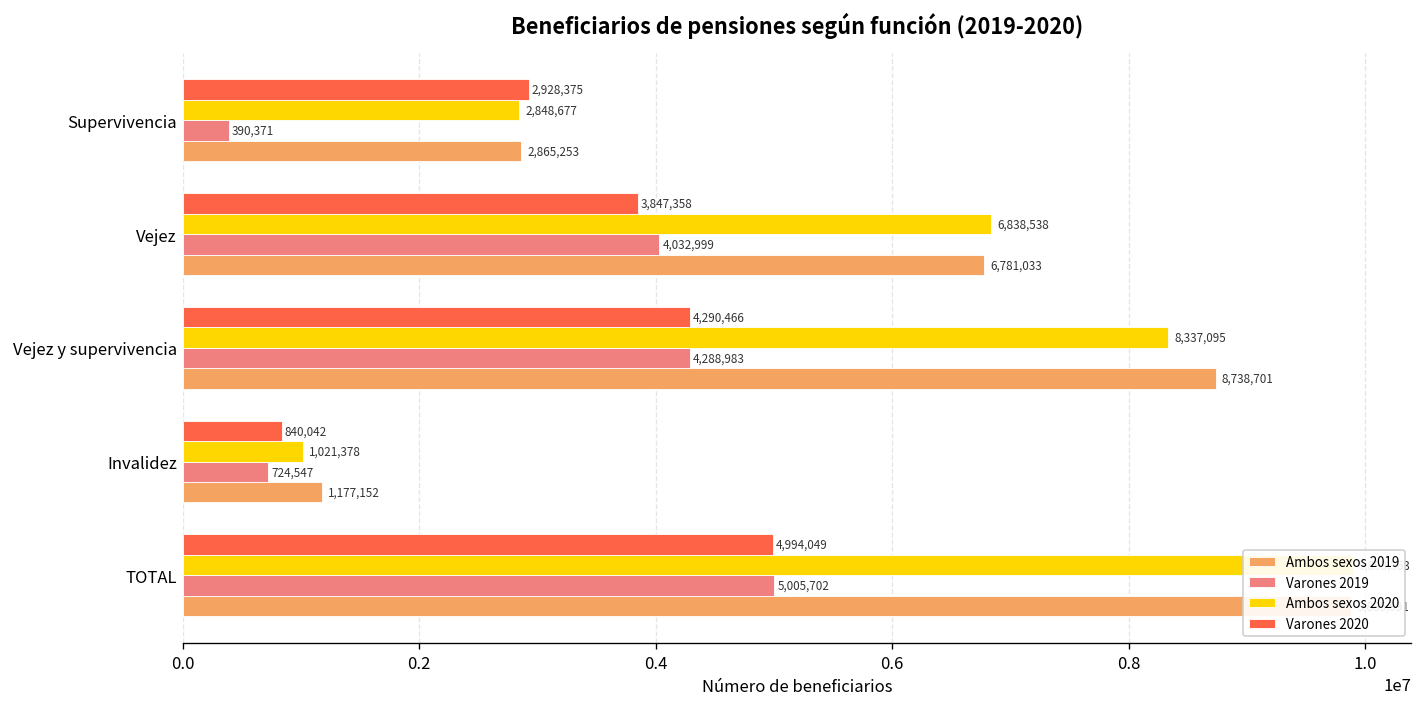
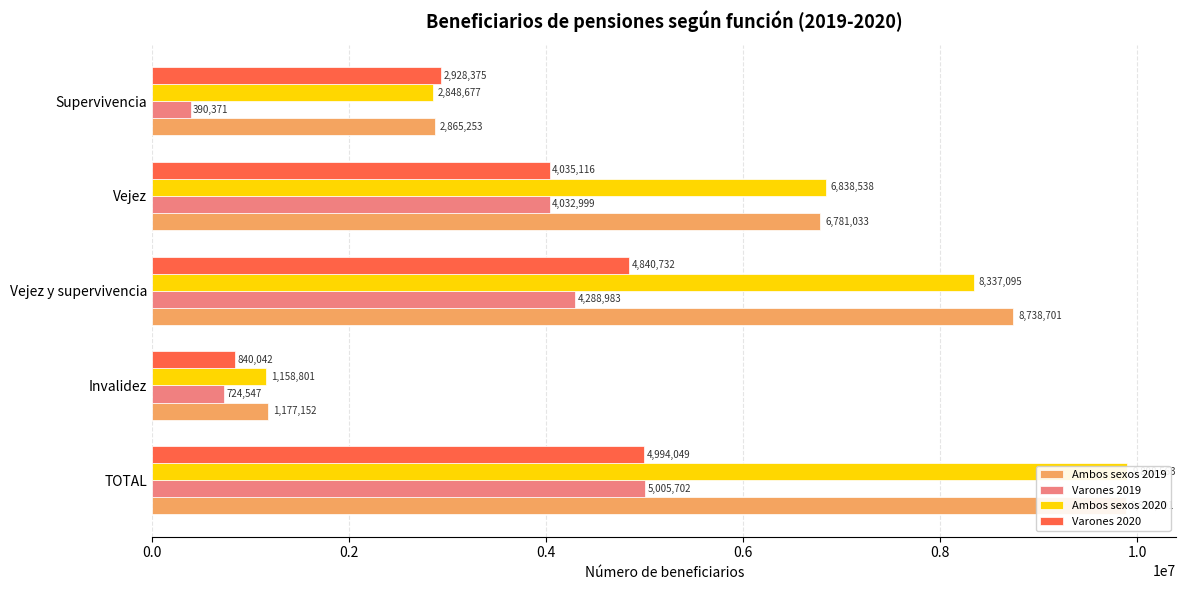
  {
    "Ambos sexos 2020": {
      "Supervivencia": "2,848,677",
      "Vejez": "6,838,538",
      "Vejez y supervivencia": "8,337,095",
-     "Invalidez": "1,021,378"
+     "Invalidez": "1,158,801"
    },
    "Varones 2020": {
      "Supervivencia": "2,928,375",
-     "Vejez": "3,847,358",
-     "Vejez y supervivencia": "4,290,466",
+     "Vejez": "4,035,116",
+     "Vejez y supervivencia": "4,840,732",
      "Invalidez": "840,042",
      "TOTAL": "4,994,049"
    }
  }
